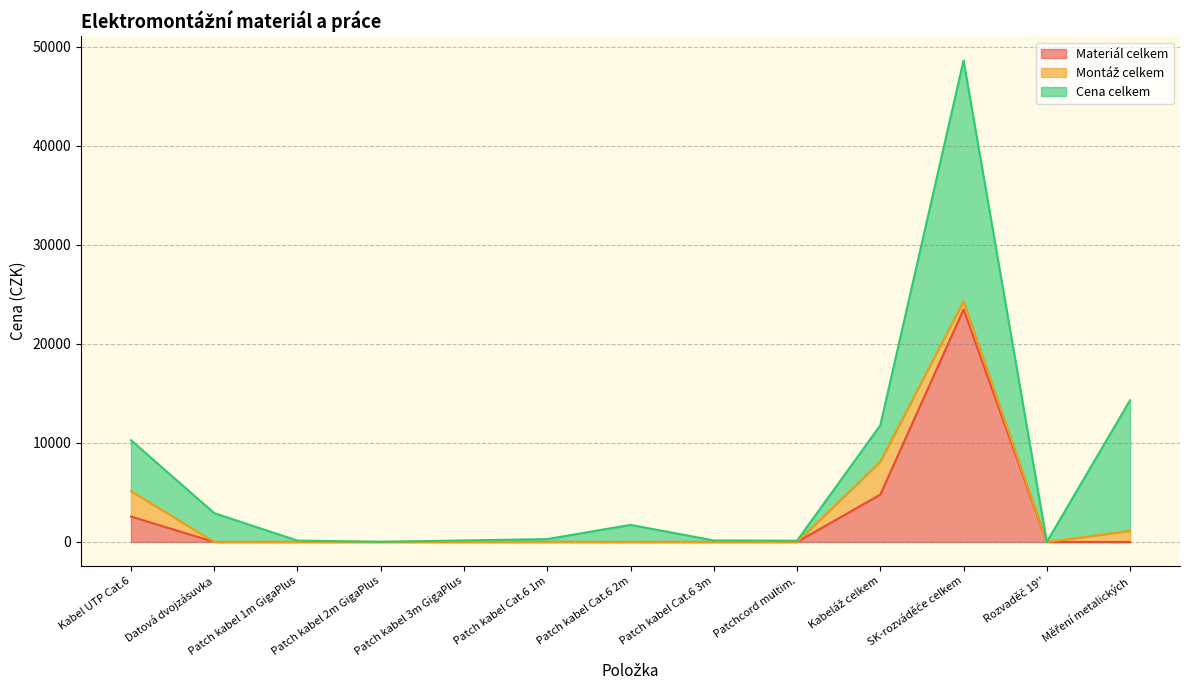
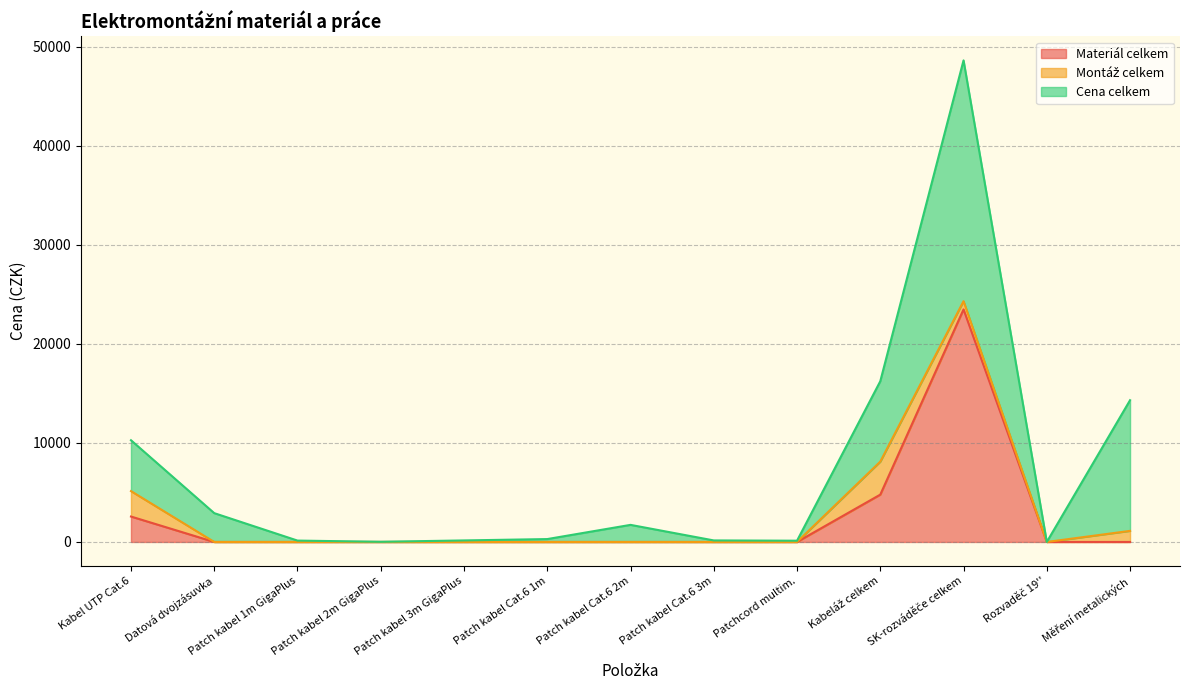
  {
    "Materiál celkem": {
      "Kabel UTP Cat.6": 3000,
      "Kabeláž celkem": 5000,
      "SK-rozváděče celkem": 23000,
      "Měření metalických": 0
    },
    "Montáž celkem": {
      "Kabel UTP Cat.6": 5000,
      "Kabeláž celkem": 8000,
      "SK-rozváděče celkem": 24000,
      "Měření metalických": 1000
    },
    "Cena celkem": {
      "Kabel UTP Cat.6": 5000,
      "Datová dvojzásuvka": 3000,
      "Patch kabel Cat.6 1m": 0,
      "Patch kabel Cat.6 2m": 2000,
-     "Kabeláž celkem": 4000,
+     "Kabeláž celkem": 8000,
      "SK-rozváděče celkem": 24000,
      "Měření metalických": 13000
    }
  }
